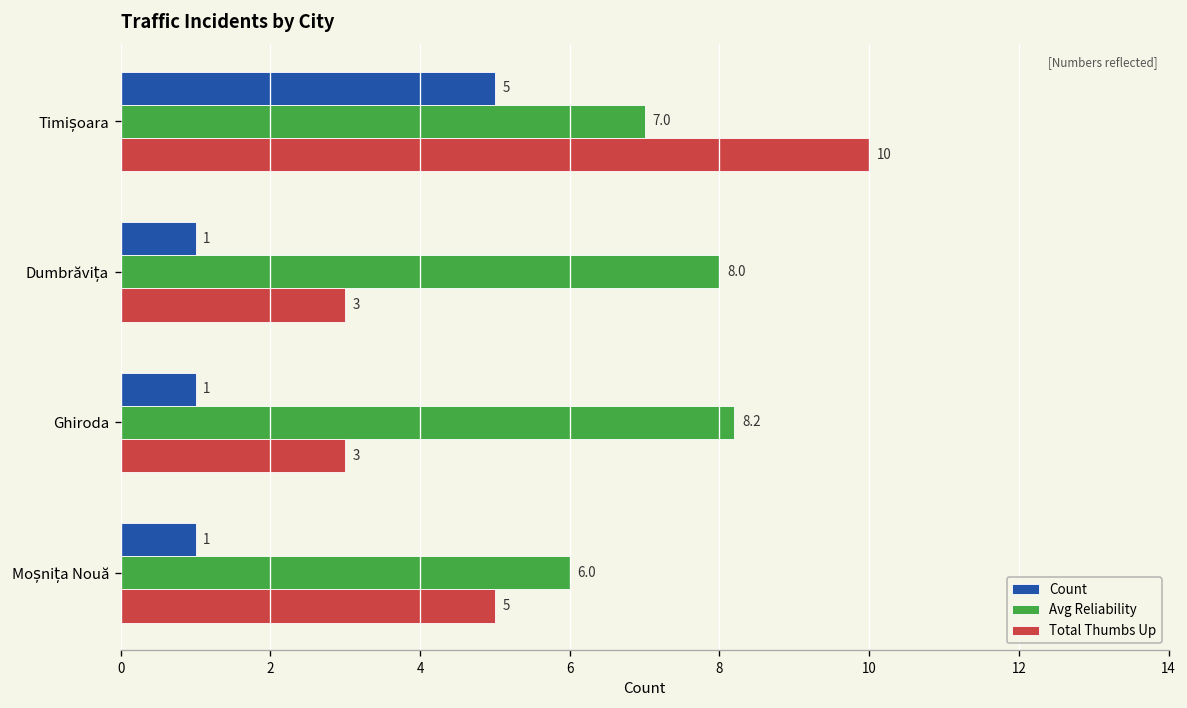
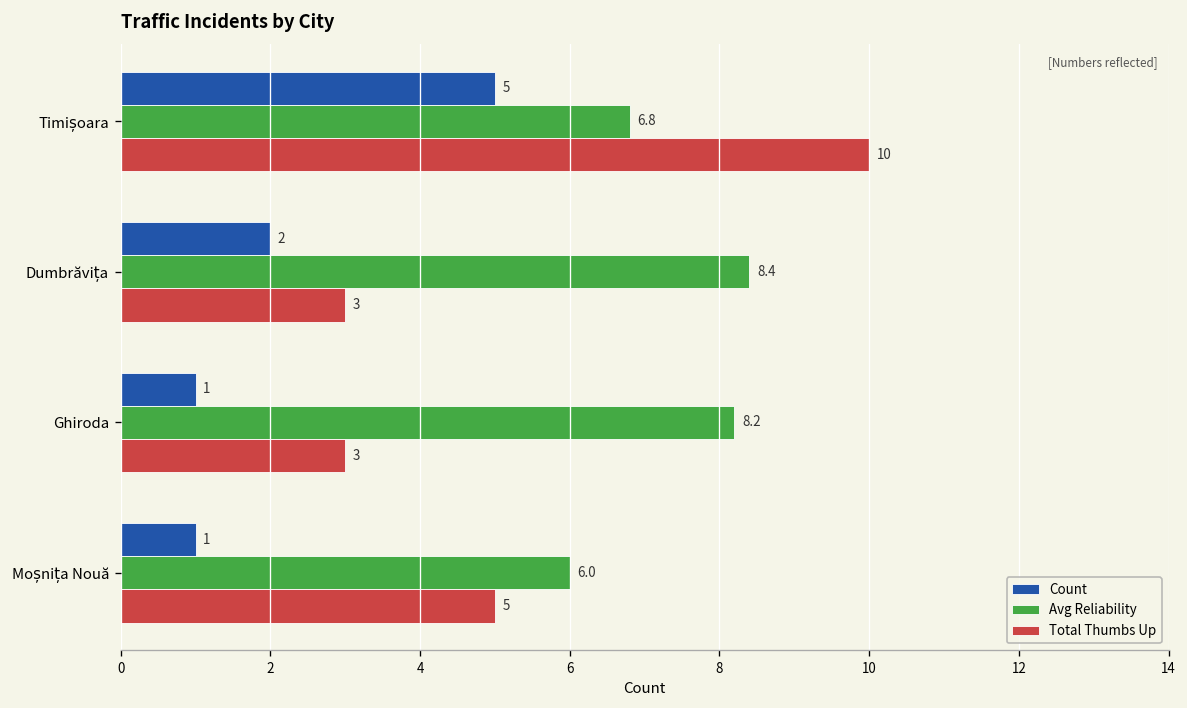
  {
    "Count": {
      "Timișoara": 5,
-     "Dumbrăvița": 1,
+     "Dumbrăvița": 2,
      "Ghiroda": 1,
      "Moșnița Nouă": 1
    },
    "Avg Reliability": {
-     "Timișoara": 7.0,
-     "Dumbrăvița": 8.0,
+     "Timișoara": 6.8,
+     "Dumbrăvița": 8.4,
      "Ghiroda": 8.2,
      "Moșnița Nouă": 6.0
    },
    "Total Thumbs Up": {
      "Timișoara": 10,
      "Dumbrăvița": 3,
      "Ghiroda": 3,
      "Moșnița Nouă": 5
    }
  }
